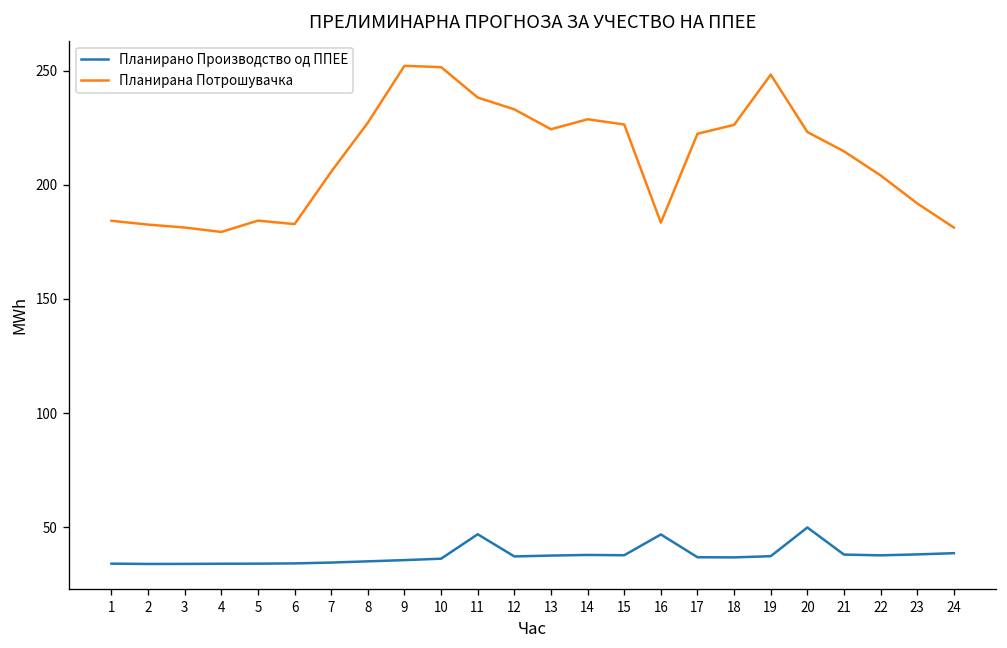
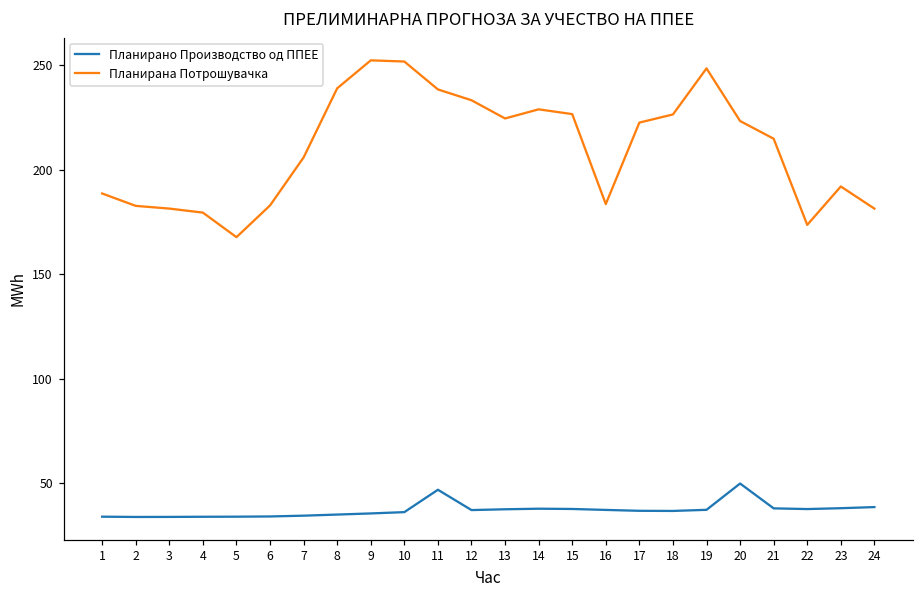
  {
    "Планирано Производство од ППЕЕ": {
      "1": 34,
      "2": 34,
      "3": 34,
      "4": 34,
      "5": 34,
      "6": 34,
      "7": 34,
      "8": 35,
      "9": 36,
      "10": 36,
      "11": 47,
      "12": 37,
      "13": 38,
      "14": 38,
      "15": 38,
-     "16": 47,
+     "16": 37,
      "17": 37,
      "18": 37,
      "19": 37,
      "20": 50,
      "21": 38,
      "22": 38,
      "23": 38,
      "24": 39
    },
    "Планирана Потрошувачка": {
-     "1": 184,
+     "1": 189,
      "2": 183,
      "3": 181,
      "4": 179,
-     "5": 184,
+     "5": 168,
      "6": 183,
      "7": 206,
-     "8": 227,
+     "8": 239,
      "9": 252,
      "10": 252,
      "11": 238,
      "12": 233,
      "13": 224,
      "14": 229,
      "15": 226,
      "16": 183,
      "17": 222,
      "18": 226,
      "19": 248,
      "20": 223,
      "21": 215,
-     "22": 204,
+     "22": 174,
      "23": 192,
      "24": 181
    }
  }
